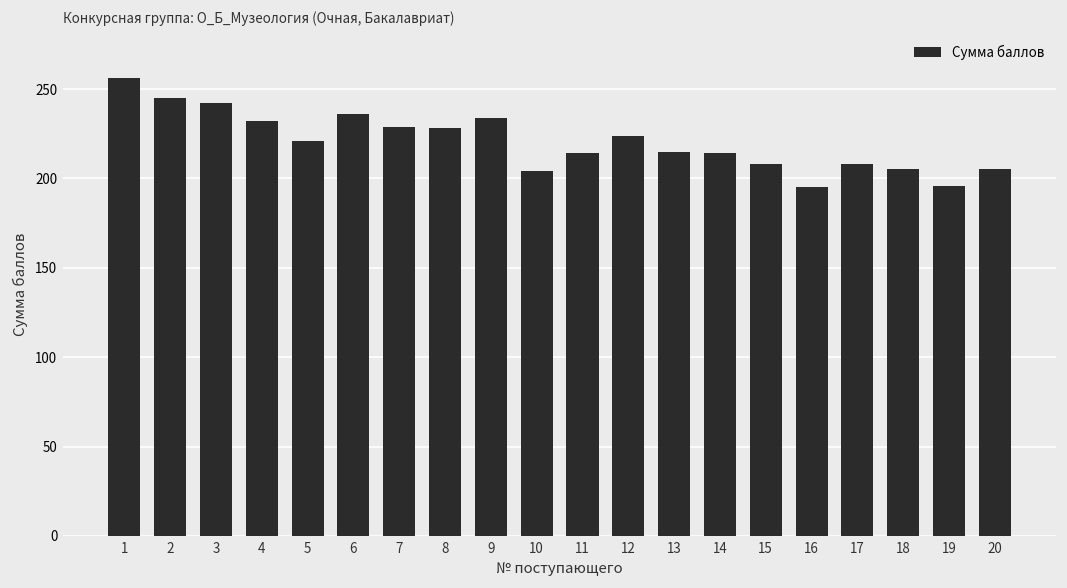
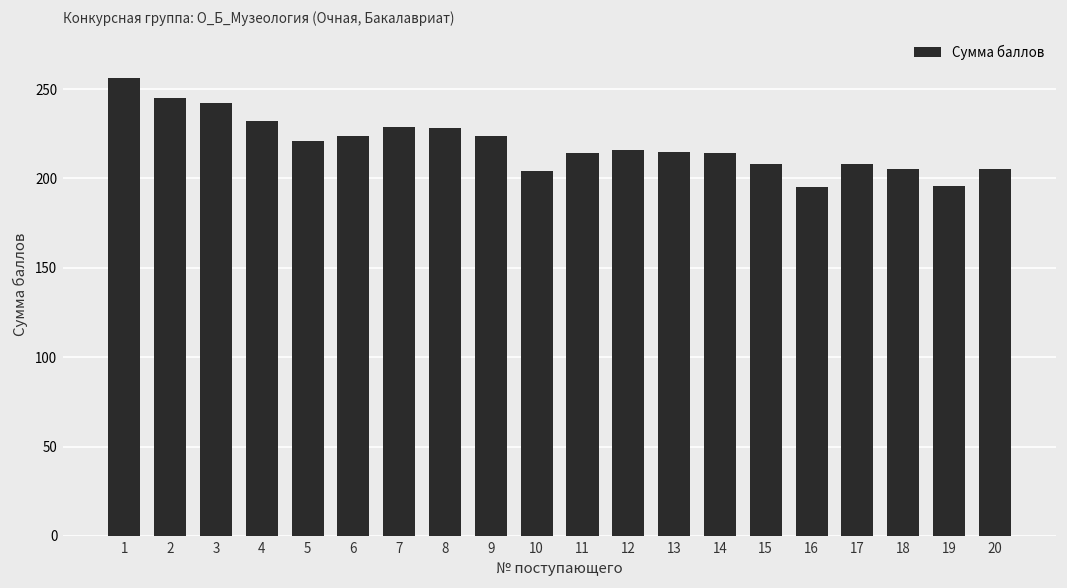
  {
    "1": 256,
    "2": 245,
    "3": 242,
    "4": 232,
    "5": 221,
-   "6": 236,
+   "6": 224,
    "7": 229,
    "8": 228,
-   "9": 234,
+   "9": 224,
    "10": 204,
    "11": 214,
-   "12": 224,
+   "12": 216,
    "13": 215,
    "14": 214,
    "15": 208,
    "16": 195,
    "17": 208,
    "18": 205,
    "19": 196,
    "20": 205
  }
